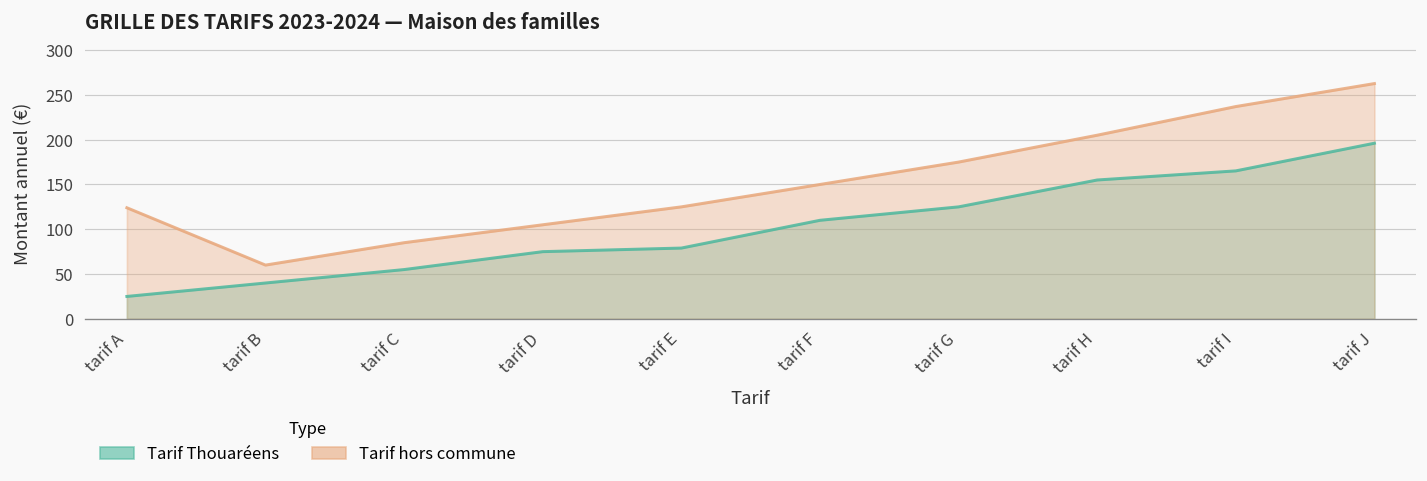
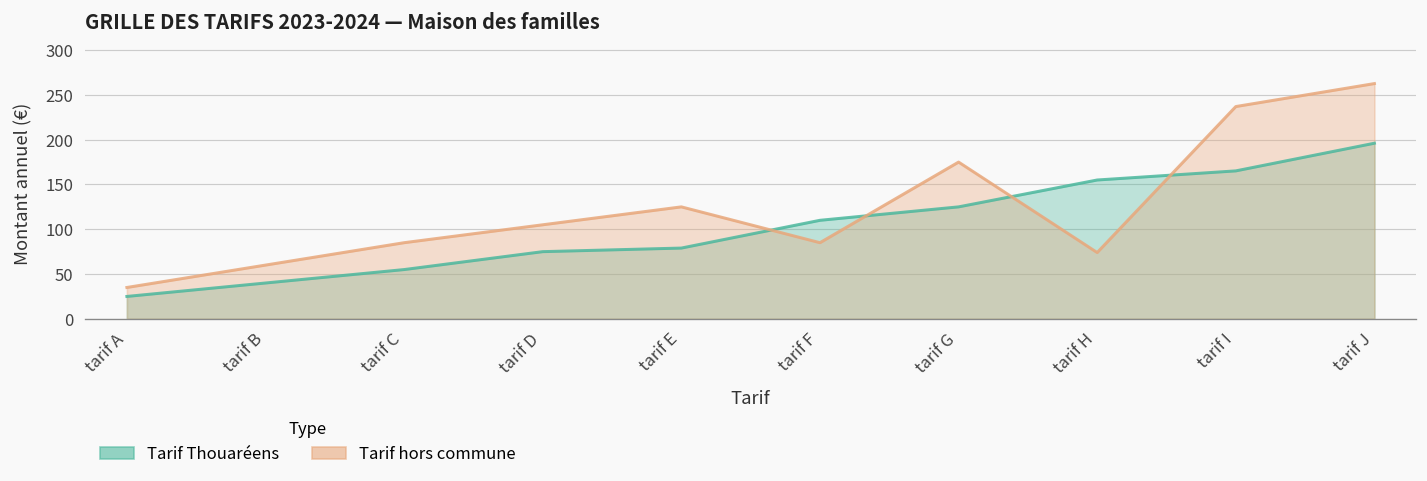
  {
    "Tarif Thouaréens": {
      "tarif A": 30,
      "tarif B": 40,
      "tarif C": 60,
      "tarif D": 80,
      "tarif E": 80,
      "tarif F": 110,
      "tarif G": 130,
      "tarif H": 160,
      "tarif I": 170,
      "tarif J": 200
    },
    "Tarif hors commune": {
-     "tarif A": 120,
+     "tarif A": 40,
      "tarif B": 60,
      "tarif C": 90,
      "tarif D": 110,
      "tarif E": 130,
-     "tarif F": 150,
+     "tarif F": 90,
      "tarif G": 180,
-     "tarif H": 210,
+     "tarif H": 70,
      "tarif I": 240,
      "tarif J": 260
    }
  }
